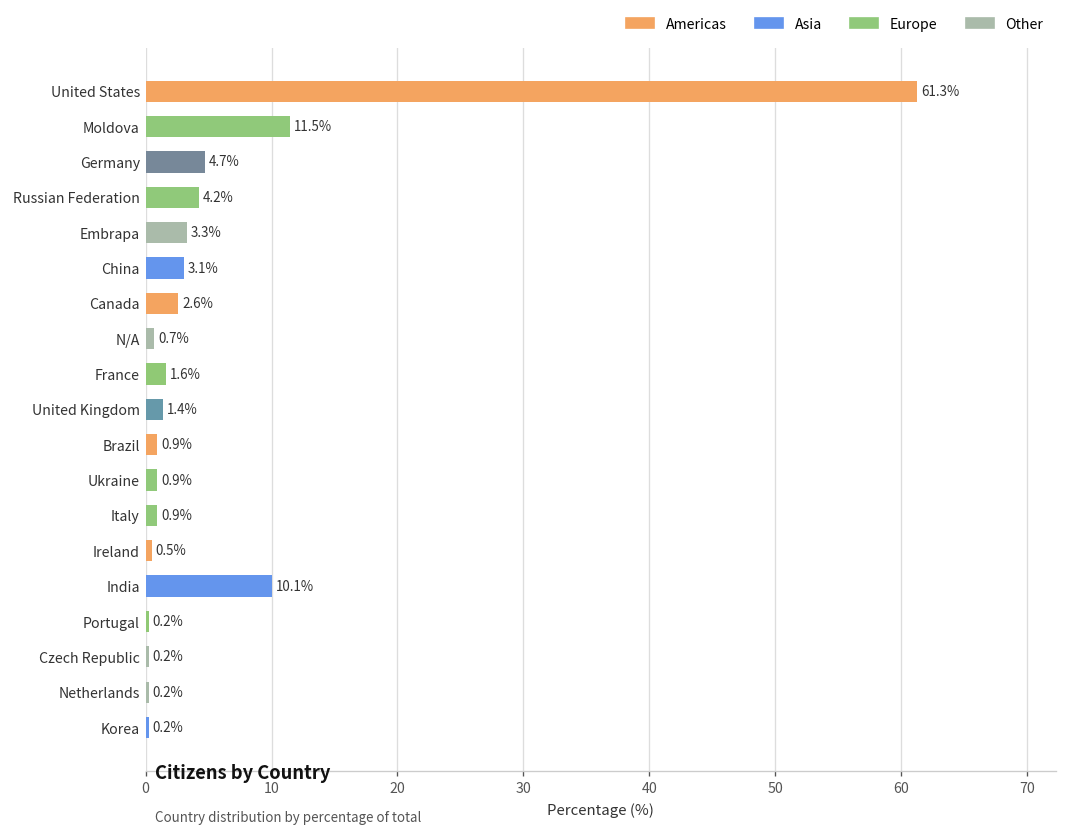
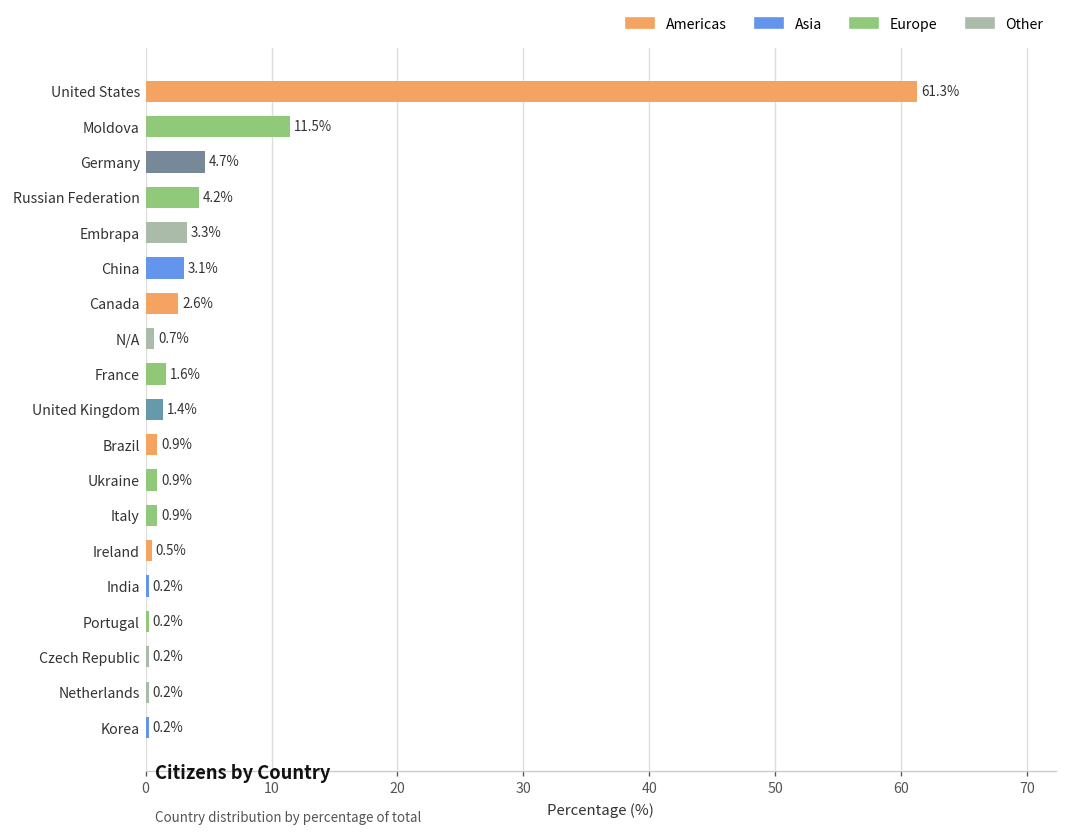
  {
    "United States": "61.3%",
    "Moldova": "11.5%",
    "Germany": "4.7%",
    "Russian Federation": "4.2%",
    "Embrapa": "3.3%",
    "China": "3.1%",
    "Canada": "2.6%",
    "N/A": "0.7%",
    "France": "1.6%",
    "United Kingdom": "1.4%",
    "Brazil": "0.9%",
    "Ukraine": "0.9%",
    "Italy": "0.9%",
    "Ireland": "0.5%",
-   "India": "10.1%",
+   "India": "0.2%",
    "Portugal": "0.2%",
    "Czech Republic": "0.2%",
    "Netherlands": "0.2%",
    "Korea": "0.2%"
  }
